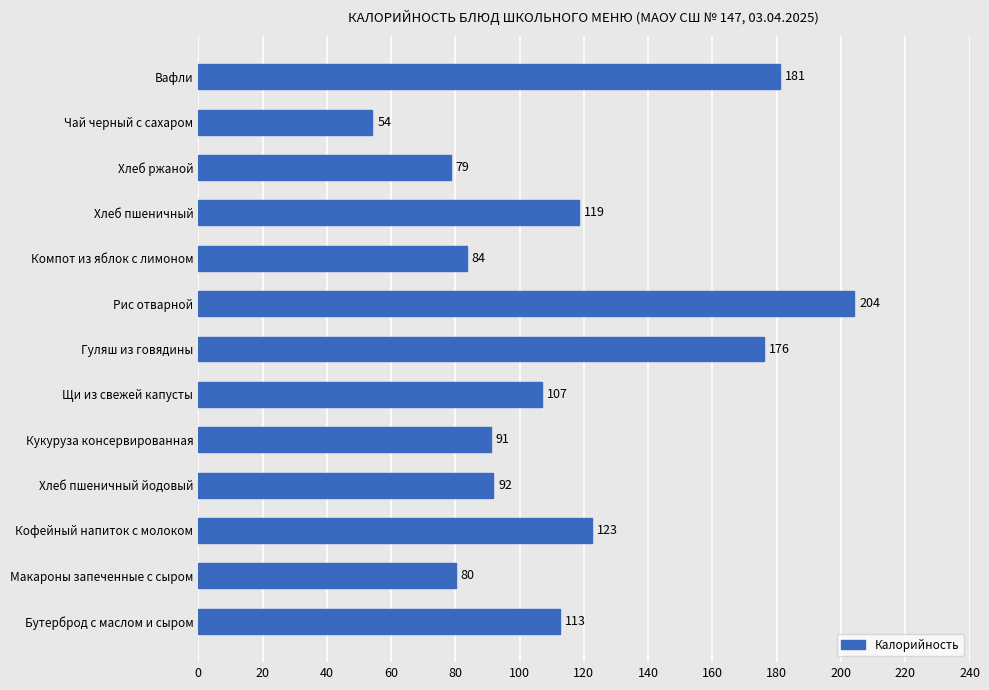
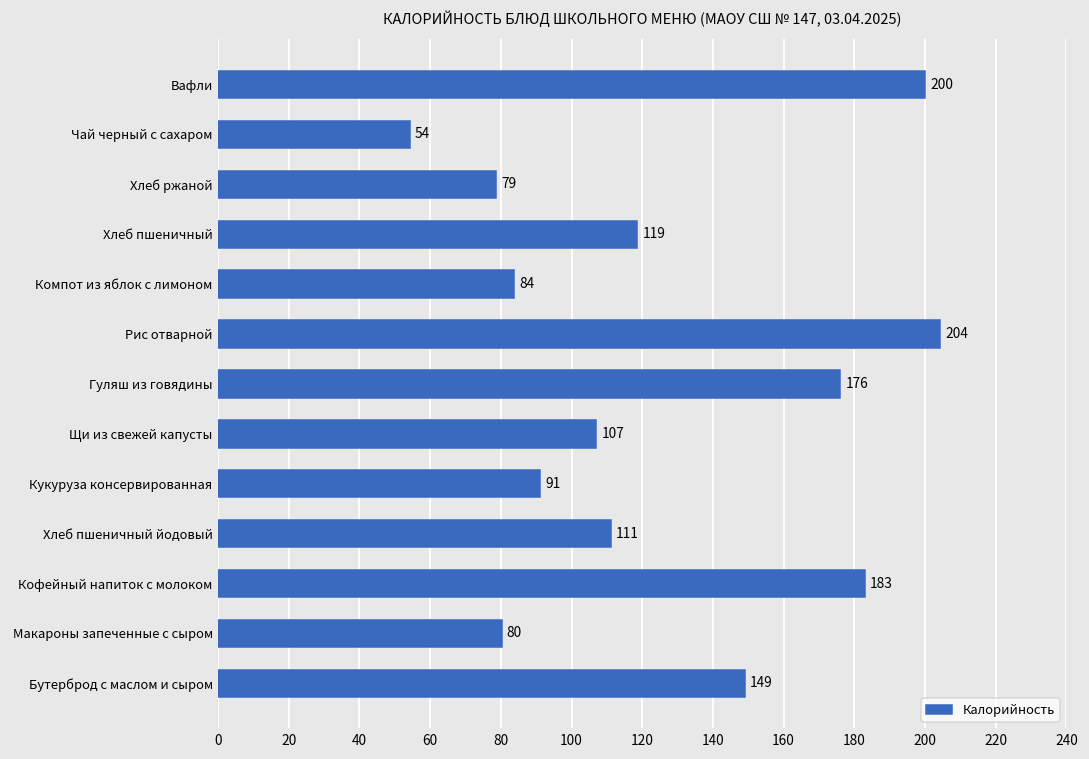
  {
-   "Вафли": 181,
+   "Вафли": 200,
    "Чай черный с сахаром": 54,
    "Хлеб ржаной": 79,
    "Хлеб пшеничный": 119,
    "Компот из яблок с лимоном": 84,
    "Рис отварной": 204,
    "Гуляш из говядины": 176,
    "Щи из свежей капусты": 107,
    "Кукуруза консервированная": 91,
-   "Хлеб пшеничный йодовый": 92,
-   "Кофейный напиток с молоком": 123,
+   "Хлеб пшеничный йодовый": 111,
+   "Кофейный напиток с молоком": 183,
    "Макароны запеченные с сыром": 80,
-   "Бутерброд с маслом и сыром": 113
+   "Бутерброд с маслом и сыром": 149
  }
